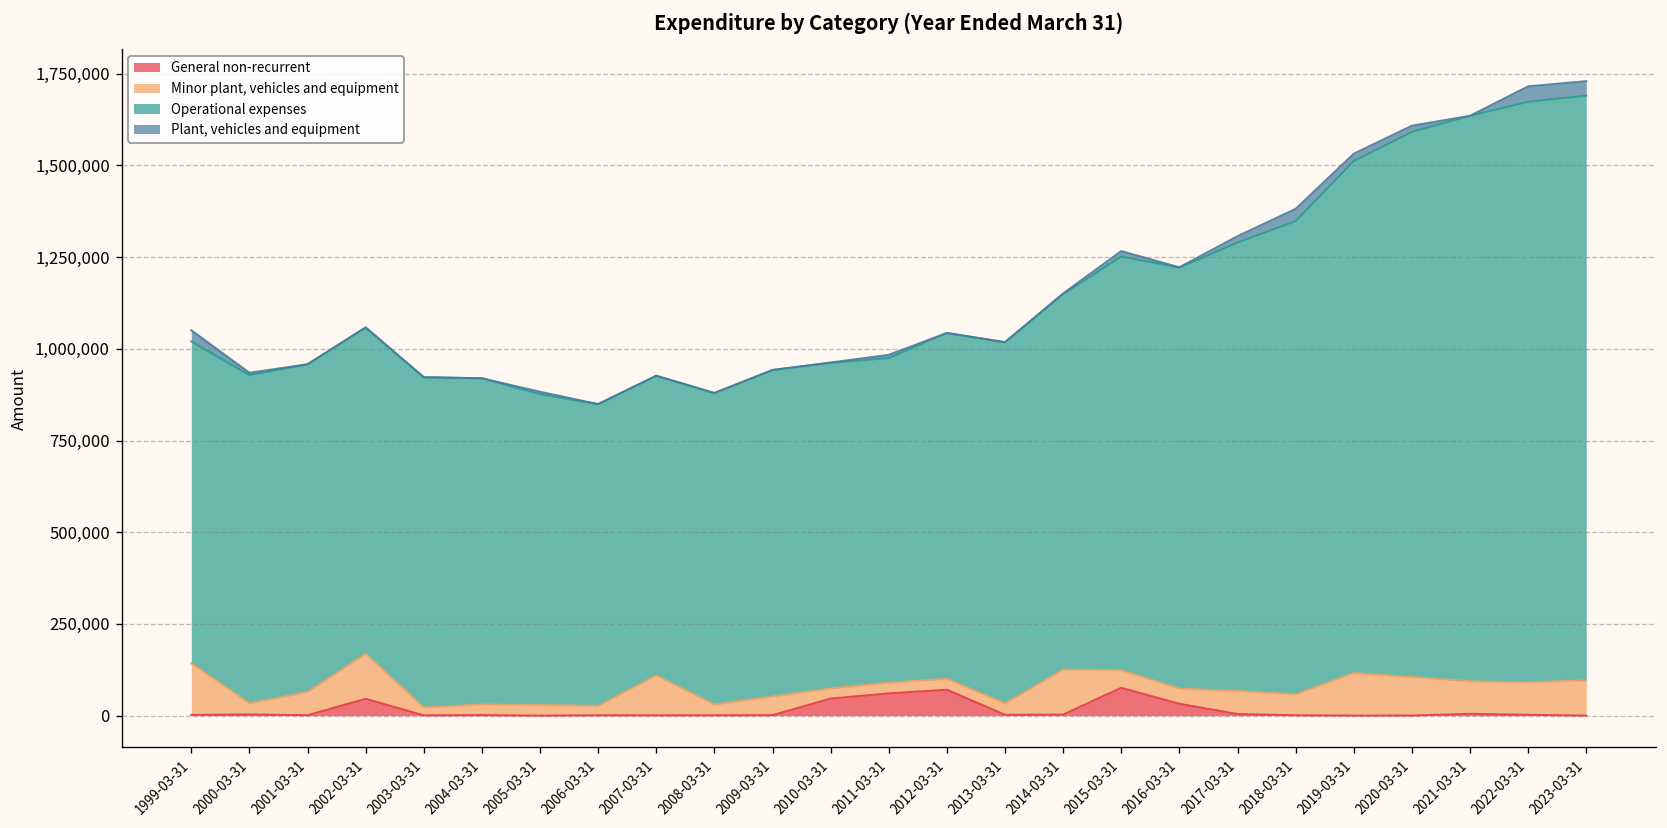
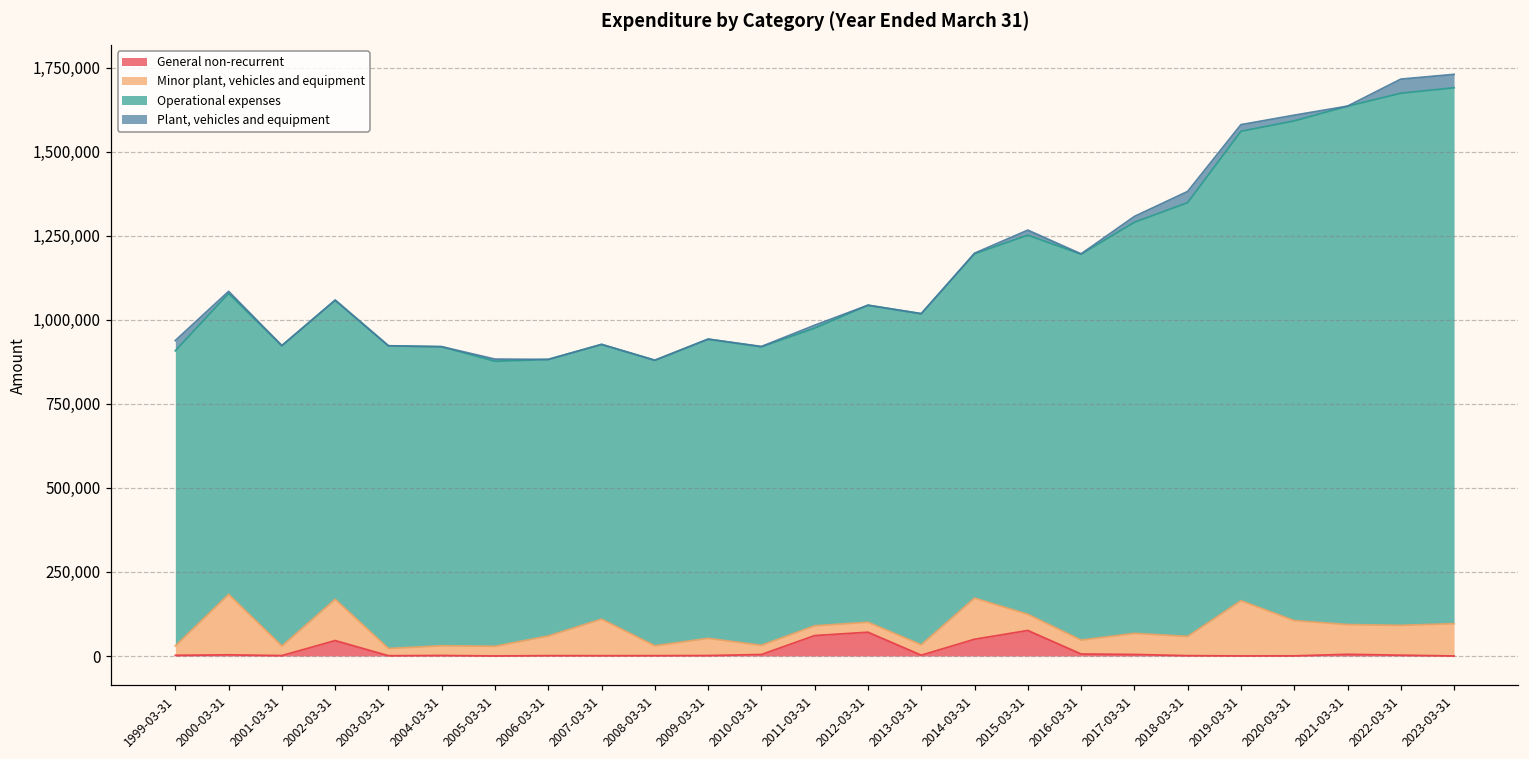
  {
    "General non-recurrent": {
      "1999-03-31": "0",
      "2000-03-31": "0",
      "2001-03-31": "0",
      "2002-03-31": "50,000",
      "2003-03-31": "0",
      "2004-03-31": "0",
      "2005-03-31": "0",
      "2006-03-31": "0",
      "2007-03-31": "0",
      "2008-03-31": "0",
      "2009-03-31": "0",
-     "2010-03-31": "50,000",
+     "2010-03-31": "0",
      "2011-03-31": "60,000",
      "2012-03-31": "70,000",
      "2013-03-31": "0",
-     "2014-03-31": "0",
+     "2014-03-31": "50,000",
      "2015-03-31": "80,000",
-     "2016-03-31": "30,000",
+     "2016-03-31": "10,000",
      "2017-03-31": "0",
      "2018-03-31": "0",
      "2019-03-31": "0",
      "2020-03-31": "0",
      "2021-03-31": "0",
      "2022-03-31": "0",
      "2023-03-31": "0"
    },
    "Minor plant, vehicles and equipment": {
-     "1999-03-31": "140,000",
-     "2000-03-31": "30,000",
-     "2001-03-31": "60,000",
+     "1999-03-31": "30,000",
+     "2000-03-31": "180,000",
+     "2001-03-31": "30,000",
      "2002-03-31": "120,000",
      "2003-03-31": "20,000",
      "2004-03-31": "30,000",
      "2005-03-31": "30,000",
-     "2006-03-31": "30,000",
+     "2006-03-31": "60,000",
      "2007-03-31": "110,000",
      "2008-03-31": "30,000",
      "2009-03-31": "50,000",
      "2010-03-31": "30,000",
      "2011-03-31": "30,000",
      "2012-03-31": "30,000",
      "2013-03-31": "30,000",
      "2014-03-31": "120,000",
      "2015-03-31": "50,000",
      "2016-03-31": "40,000",
      "2017-03-31": "60,000",
      "2018-03-31": "60,000",
-     "2019-03-31": "120,000",
+     "2019-03-31": "160,000",
      "2020-03-31": "100,000",
      "2021-03-31": "90,000",
      "2022-03-31": "90,000",
      "2023-03-31": "100,000"
    }
  }
